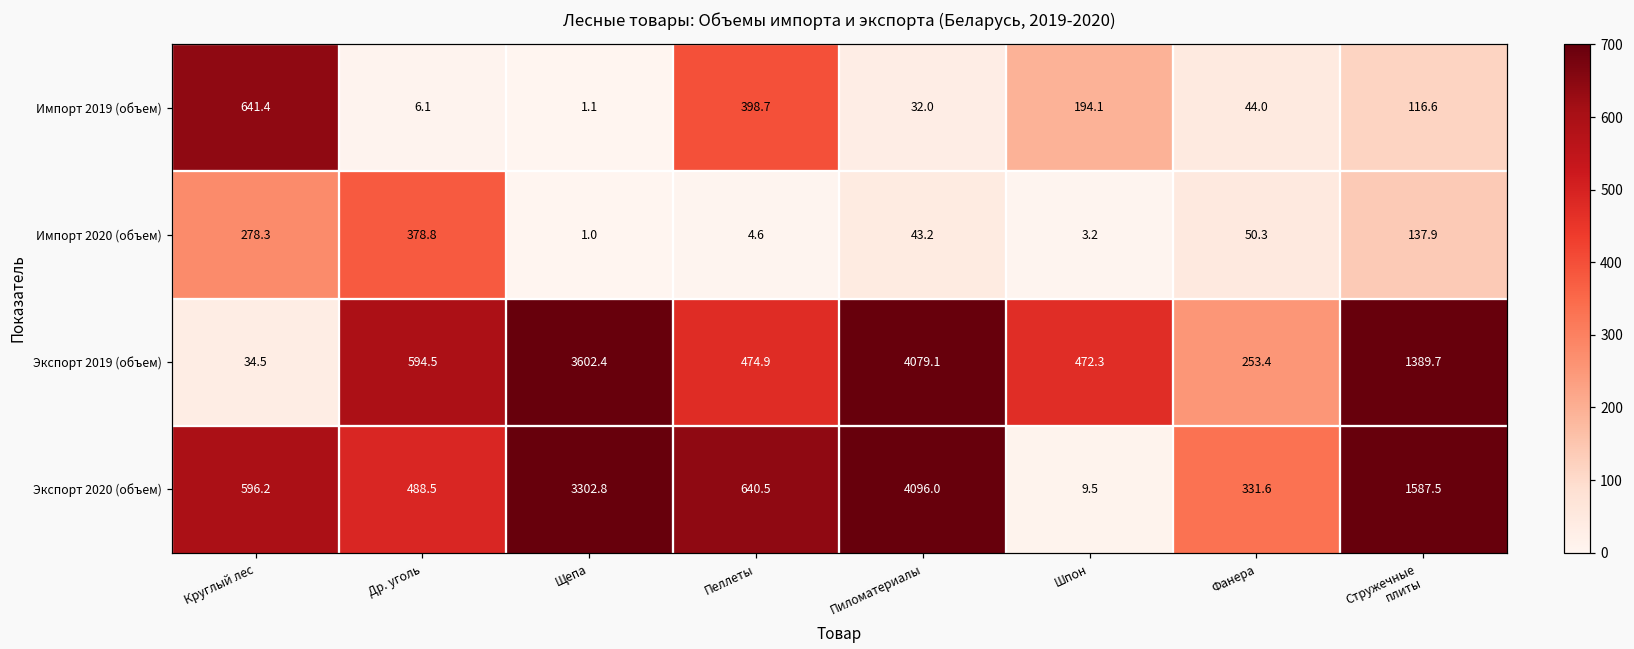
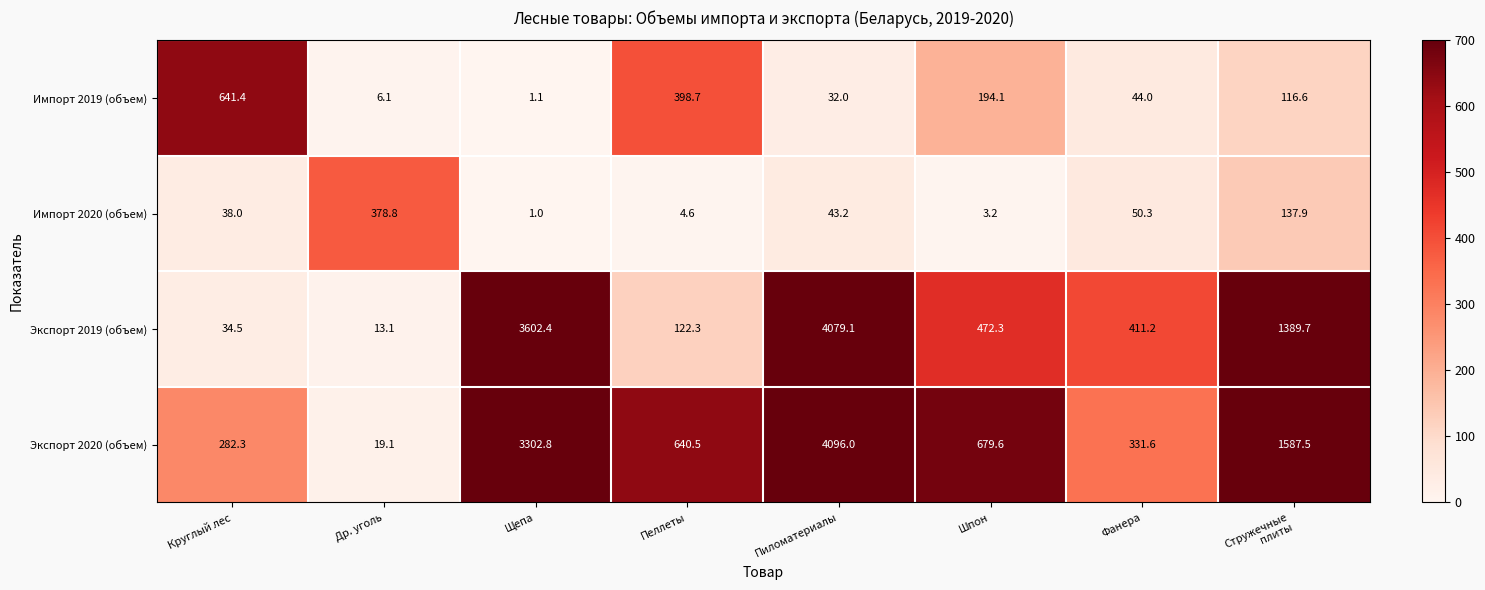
  {
    "Импорт 2019 (объем)": {
      "Круглый лес": 641.4,
      "Др. уголь": 6.1,
      "Щепа": 1.1,
      "Пеллеты": 398.7,
      "Пиломатериалы": 32.0,
      "Шпон": 194.1,
      "Фанера": 44.0,
      "Стружечные плиты": 116.6
    },
    "Импорт 2020 (объем)": {
-     "Круглый лес": 278.3,
+     "Круглый лес": 38.0,
      "Др. уголь": 378.8,
      "Щепа": 1.0,
      "Пеллеты": 4.6,
      "Пиломатериалы": 43.2,
      "Шпон": 3.2,
      "Фанера": 50.3,
      "Стружечные плиты": 137.9
    },
    "Экспорт 2019 (объем)": {
      "Круглый лес": 34.5,
-     "Др. уголь": 594.5,
+     "Др. уголь": 13.1,
      "Щепа": 3602.4,
-     "Пеллеты": 474.9,
+     "Пеллеты": 122.3,
      "Пиломатериалы": 4079.1,
      "Шпон": 472.3,
-     "Фанера": 253.4,
+     "Фанера": 411.2,
      "Стружечные плиты": 1389.7
    },
    "Экспорт 2020 (объем)": {
-     "Круглый лес": 596.2,
-     "Др. уголь": 488.5,
+     "Круглый лес": 282.3,
+     "Др. уголь": 19.1,
      "Щепа": 3302.8,
      "Пеллеты": 640.5,
      "Пиломатериалы": 4096.0,
-     "Шпон": 9.5,
+     "Шпон": 679.6,
      "Фанера": 331.6,
      "Стружечные плиты": 1587.5
    }
  }
